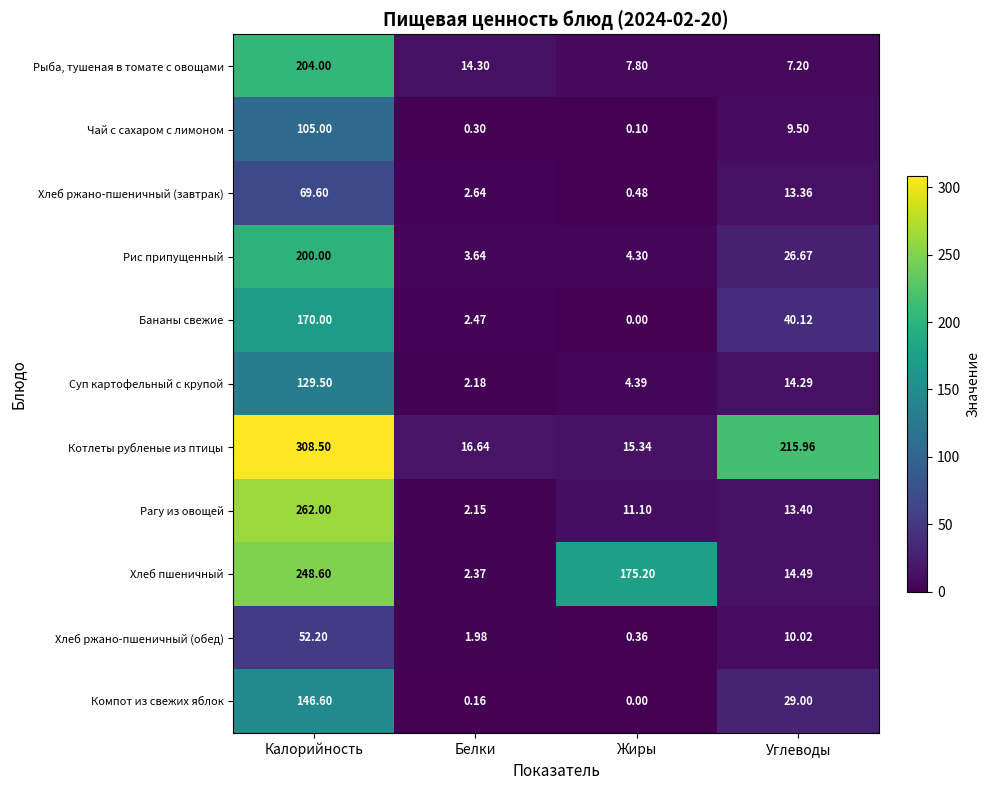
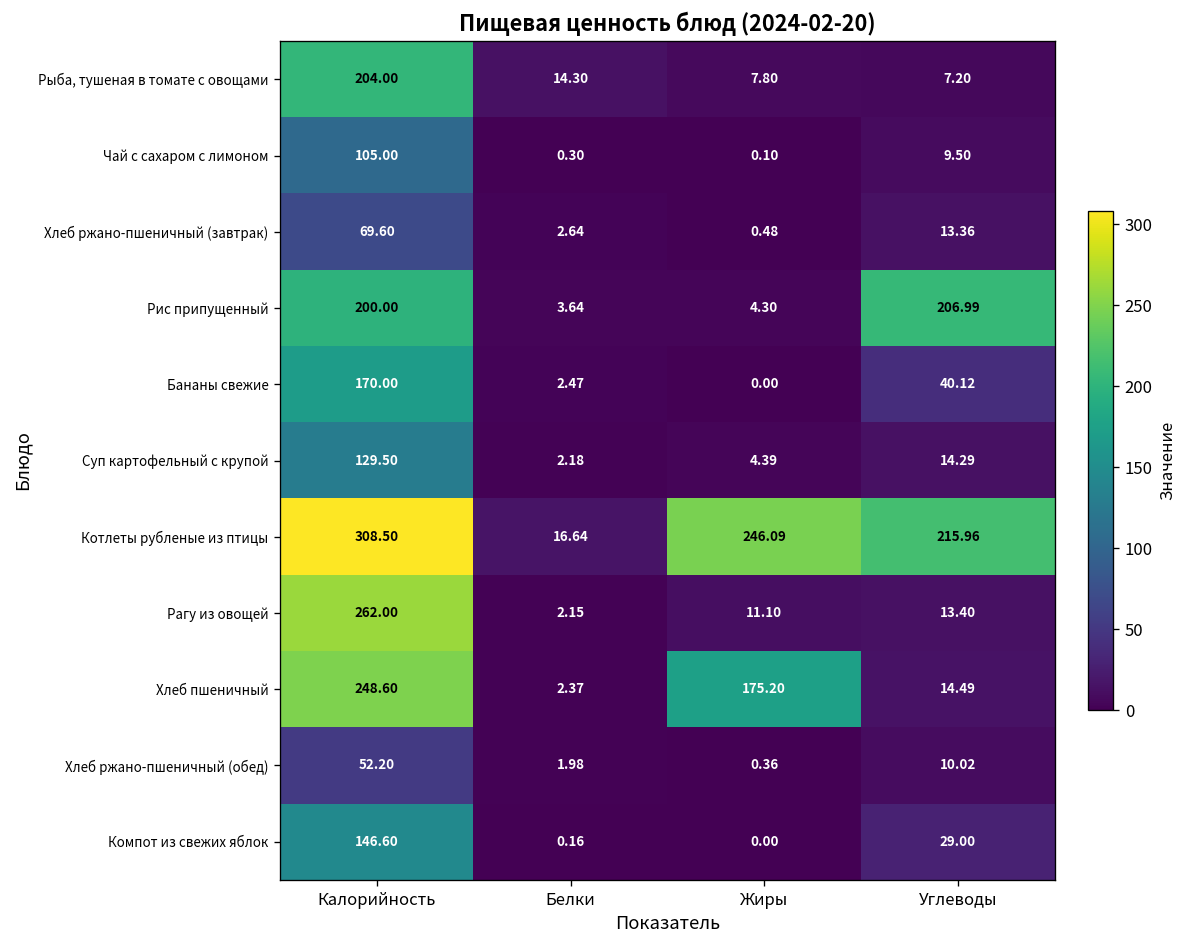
  {
    "Рыба, тушеная в томате с овощами": {
      "Калорийность": 204.00,
      "Белки": 14.30,
      "Жиры": 7.80,
      "Углеводы": 7.20
    },
    "Чай с сахаром с лимоном": {
      "Калорийность": 105.00,
      "Белки": 0.30,
      "Жиры": 0.10,
      "Углеводы": 9.50
    },
    "Хлеб ржано-пшеничный (завтрак)": {
      "Калорийность": 69.60,
      "Белки": 2.64,
      "Жиры": 0.48,
      "Углеводы": 13.36
    },
    "Рис припущенный": {
      "Калорийность": 200.00,
      "Белки": 3.64,
      "Жиры": 4.30,
-     "Углеводы": 26.67
+     "Углеводы": 206.99
    },
    "Бананы свежие": {
      "Калорийность": 170.00,
      "Белки": 2.47,
      "Жиры": 0.00,
      "Углеводы": 40.12
    },
    "Суп картофельный с крупой": {
      "Калорийность": 129.50,
      "Белки": 2.18,
      "Жиры": 4.39,
      "Углеводы": 14.29
    },
    "Котлеты рубленые из птицы": {
      "Калорийность": 308.50,
      "Белки": 16.64,
-     "Жиры": 15.34,
+     "Жиры": 246.09,
      "Углеводы": 215.96
    },
    "Рагу из овощей": {
      "Калорийность": 262.00,
      "Белки": 2.15,
      "Жиры": 11.10,
      "Углеводы": 13.40
    },
    "Хлеб пшеничный": {
      "Калорийность": 248.60,
      "Белки": 2.37,
      "Жиры": 175.20,
      "Углеводы": 14.49
    },
    "Хлеб ржано-пшеничный (обед)": {
      "Калорийность": 52.20,
      "Белки": 1.98,
      "Жиры": 0.36,
      "Углеводы": 10.02
    },
    "Компот из свежих яблок": {
      "Калорийность": 146.60,
      "Белки": 0.16,
      "Жиры": 0.00,
      "Углеводы": 29.00
    }
  }
